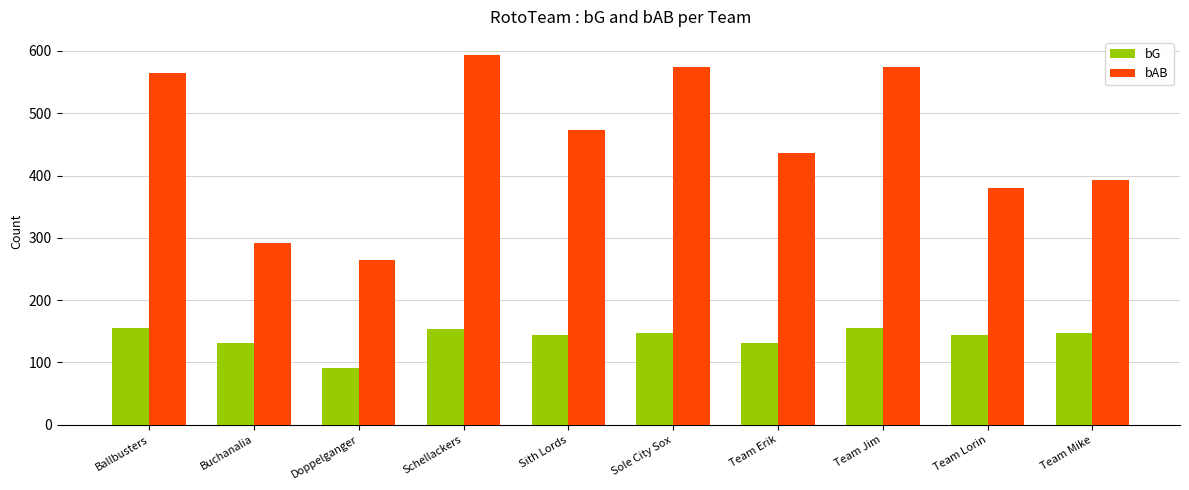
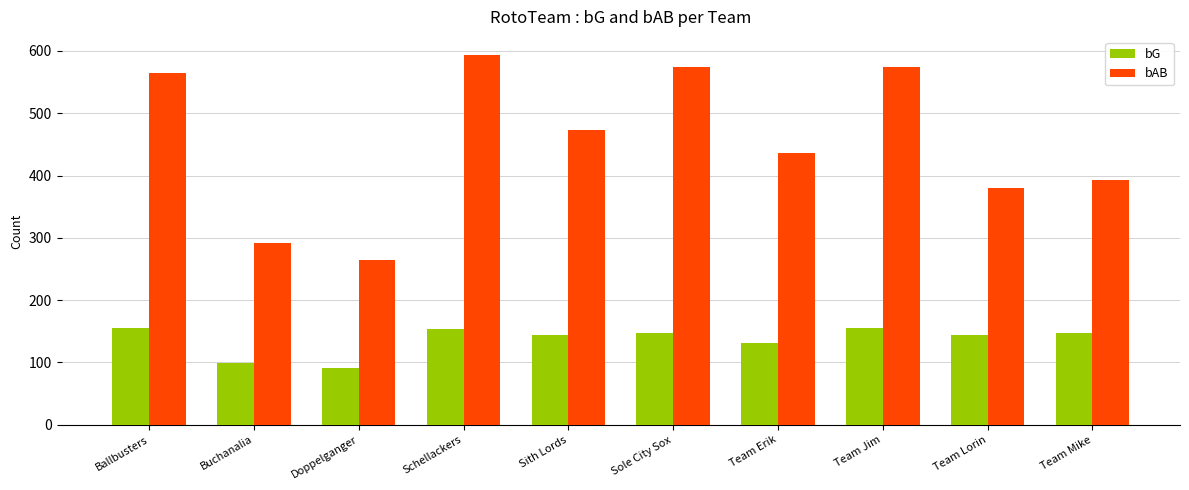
  {
    "bG": {
      "Ballbusters": 160,
-     "Buchanalia": 130,
+     "Buchanalia": 100,
      "Doppelganger": 90,
      "Schellackers": 150,
      "Sith Lords": 140,
      "Sole City Sox": 150,
      "Team Erik": 130,
      "Team Jim": 160,
      "Team Lorin": 140,
      "Team Mike": 150
    },
    "bAB": {
      "Ballbusters": 560,
      "Buchanalia": 290,
      "Doppelganger": 260,
      "Schellackers": 590,
      "Sith Lords": 470,
      "Sole City Sox": 570,
      "Team Erik": 440,
      "Team Jim": 570,
      "Team Lorin": 380,
      "Team Mike": 390
    }
  }
